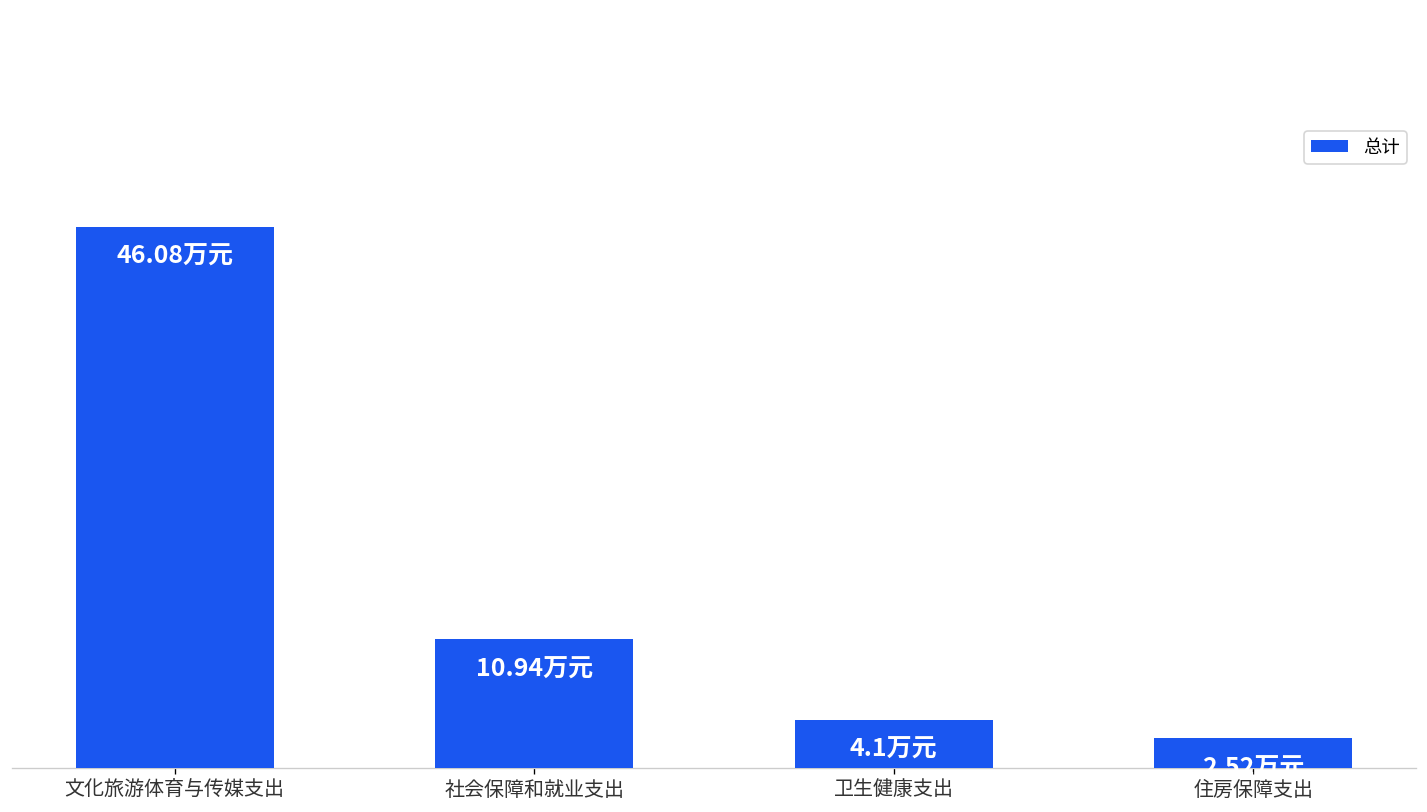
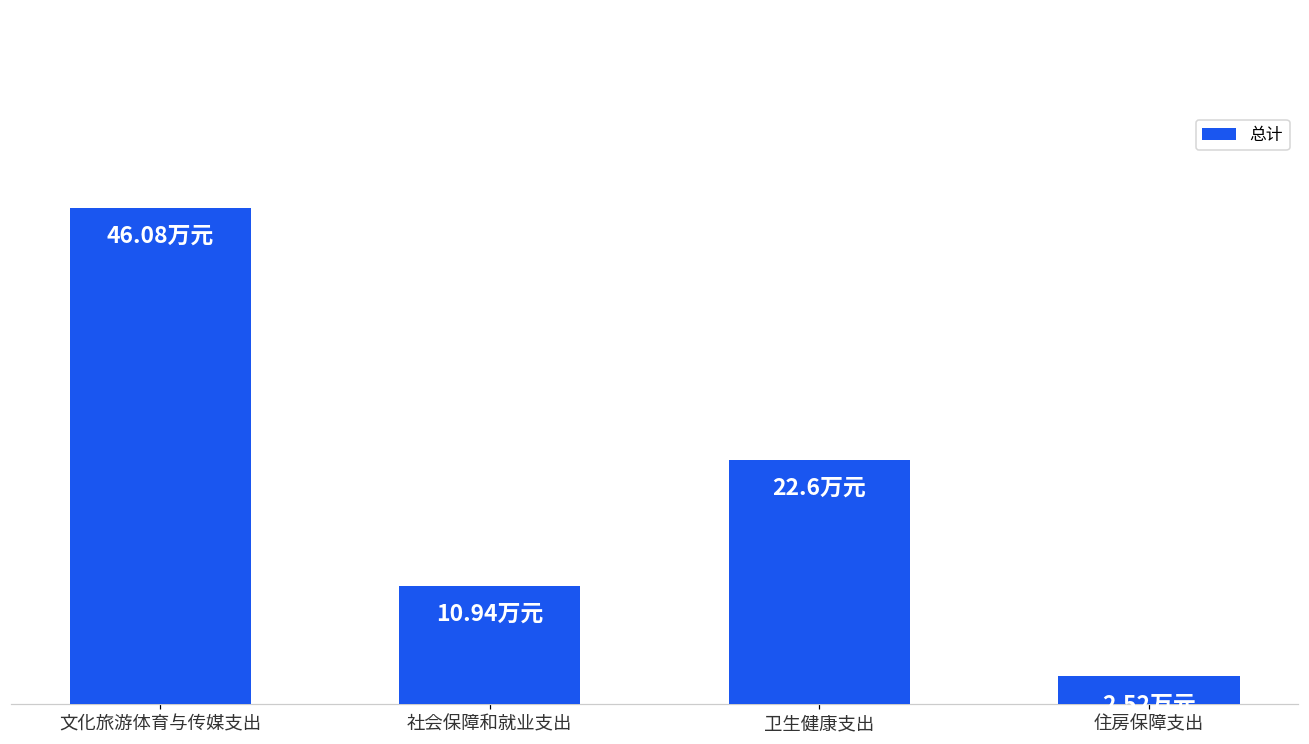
  {
    "文化旅游体育与传媒支出": 46.08,
    "社会保障和就业支出": 10.94,
-   "卫生健康支出": 4.1
+   "卫生健康支出": 22.6
  }
